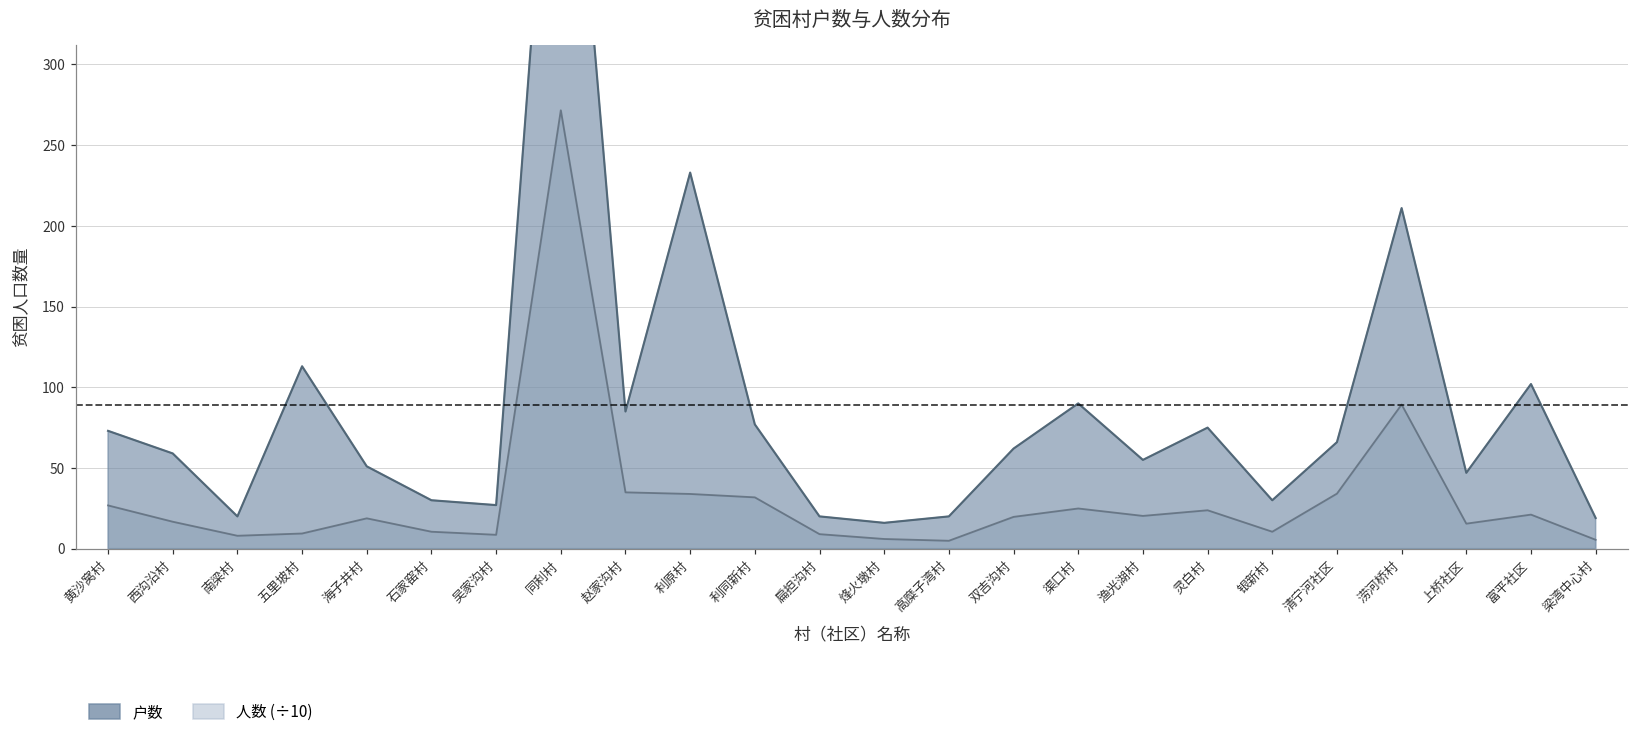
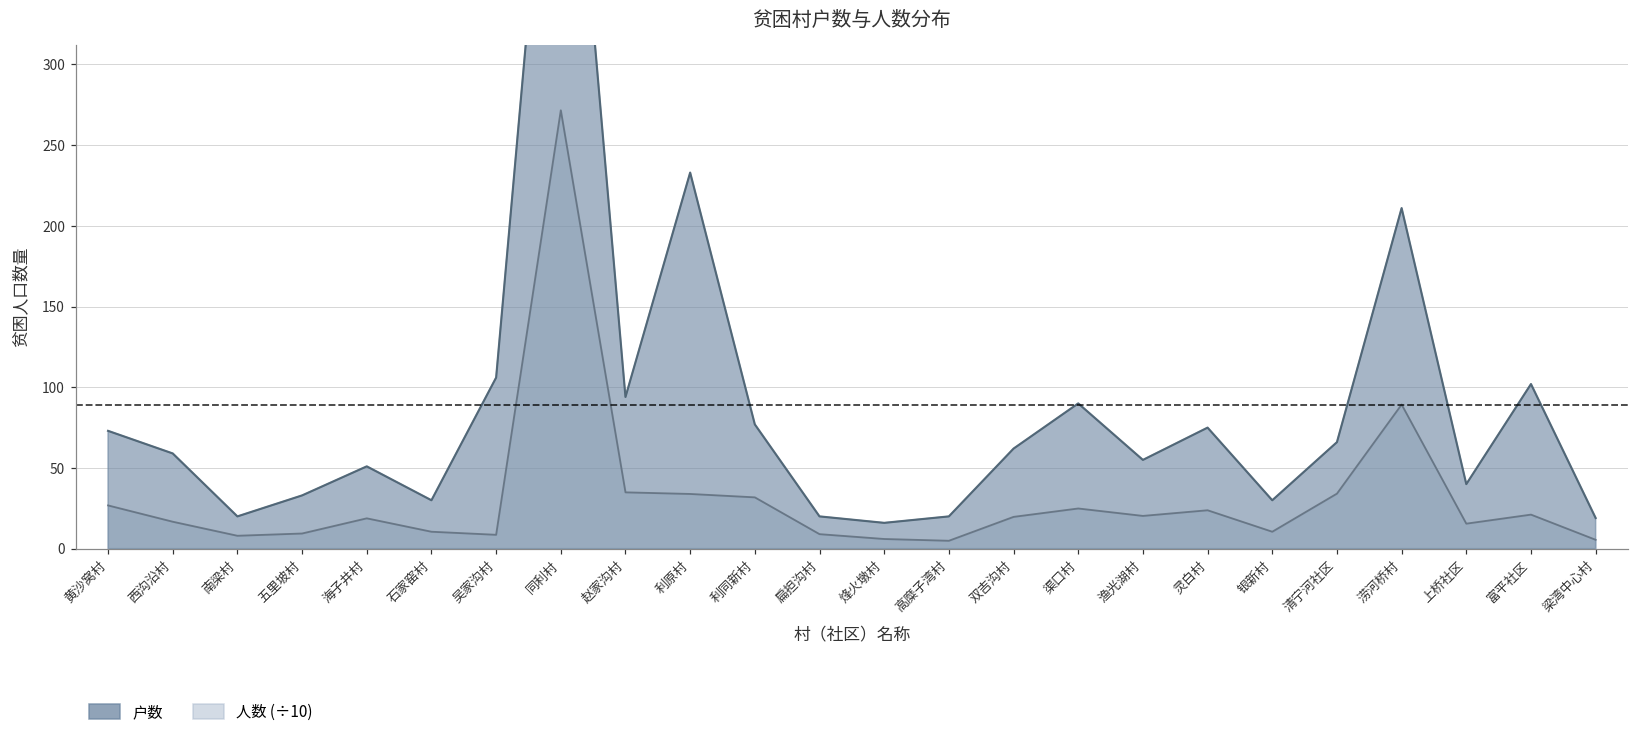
  {
    "户数": {
      "黄沙窝村": 73,
      "西沟沿村": 59,
      "南梁村": 20,
-     "五里坡村": 113,
+     "五里坡村": 33,
      "海子井村": 51,
      "石家窑村": 30,
-     "吴家沟村": 27,
-     "赵家沟村": 85,
+     "吴家沟村": 106,
+     "赵家沟村": 94,
      "利原村": 233,
      "利同新村": 77,
      "扁担沟村": 20,
      "烽火墩村": 16,
      "高糜子湾村": 20,
      "双吉沟村": 62,
      "渠口村": 90,
      "渔光湖村": 55,
      "灵白村": 75,
      "银新村": 30,
      "清宁河社区": 66,
      "涝河桥村": 211,
-     "上桥社区": 47,
+     "上桥社区": 40,
      "富平社区": 102,
      "梁湾中心村": 19
    }
  }
